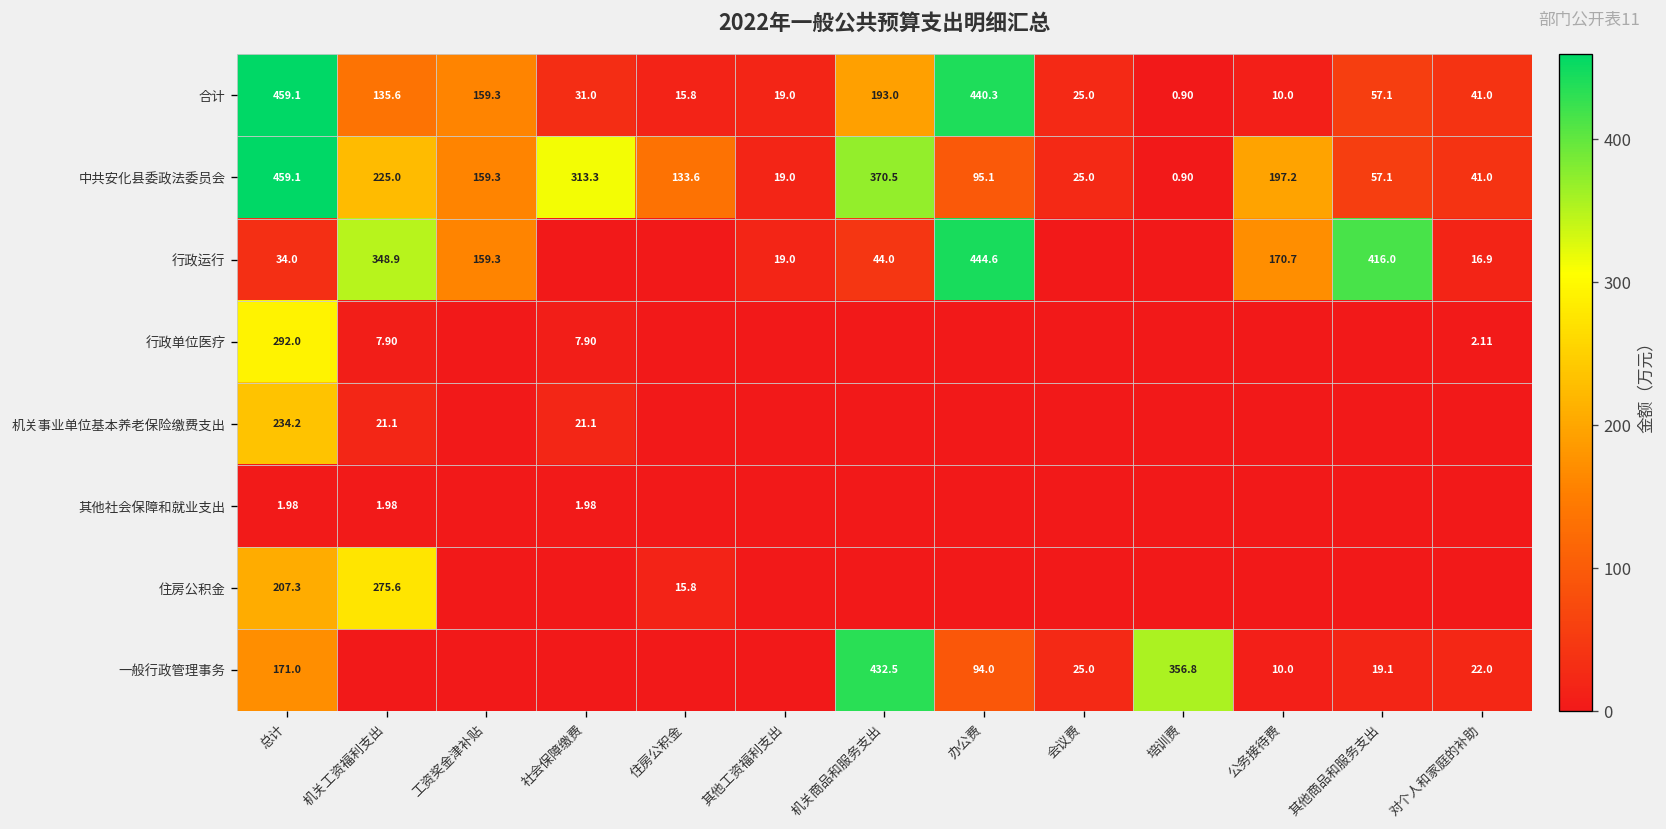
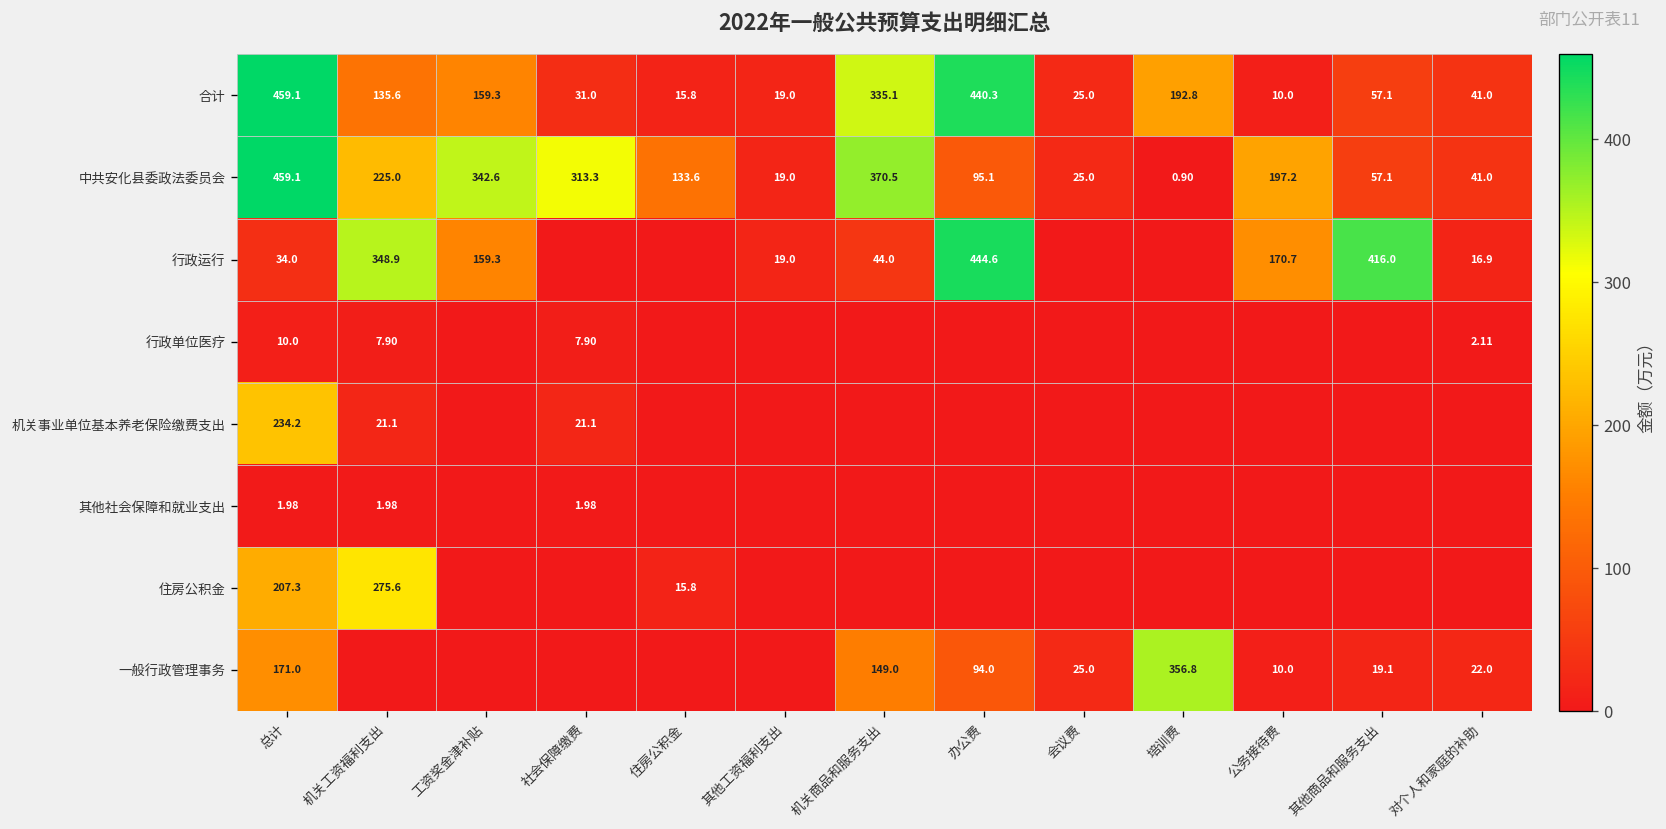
  {
    "合计": {
      "总计": 459.1,
      "机关工资福利支出": 135.6,
      "工资奖金津补贴": 159.3,
      "社会保障缴费": 31.0,
      "住房公积金": 15.8,
      "其他工资福利支出": 19.0,
-     "机关商品和服务支出": 193.0,
+     "机关商品和服务支出": 335.1,
      "办公费": 440.3,
      "会议费": 25.0,
-     "培训费": 0.90,
+     "培训费": 192.8,
      "公务接待费": 10.0,
      "其他商品和服务支出": 57.1,
      "对个人和家庭的补助": 41.0
    },
    "中共安化县委政法委员会": {
      "总计": 459.1,
      "机关工资福利支出": 225.0,
-     "工资奖金津补贴": 159.3,
+     "工资奖金津补贴": 342.6,
      "社会保障缴费": 313.3,
      "住房公积金": 133.6,
      "其他工资福利支出": 19.0,
      "机关商品和服务支出": 370.5,
      "办公费": 95.1,
      "会议费": 25.0,
      "培训费": 0.90,
      "公务接待费": 197.2,
      "其他商品和服务支出": 57.1,
      "对个人和家庭的补助": 41.0
    },
    "行政运行": {
      "总计": 34.0,
      "机关工资福利支出": 348.9,
      "工资奖金津补贴": 159.3,
      "其他工资福利支出": 19.0,
      "机关商品和服务支出": 44.0,
      "办公费": 444.6,
      "公务接待费": 170.7,
      "其他商品和服务支出": 416.0,
      "对个人和家庭的补助": 16.9
    },
    "行政单位医疗": {
-     "总计": 292.0,
+     "总计": 10.0,
      "机关工资福利支出": 7.90,
      "社会保障缴费": 7.90,
      "对个人和家庭的补助": 2.11
    },
    "机关事业单位基本养老保险缴费支出": {
      "总计": 234.2,
      "机关工资福利支出": 21.1,
      "社会保障缴费": 21.1
    },
    "其他社会保障和就业支出": {
      "总计": 1.98,
      "机关工资福利支出": 1.98,
      "社会保障缴费": 1.98
    },
    "住房公积金": {
      "总计": 207.3,
      "机关工资福利支出": 275.6,
      "住房公积金": 15.8
    },
    "一般行政管理事务": {
      "总计": 171.0,
-     "机关商品和服务支出": 432.5,
+     "机关商品和服务支出": 149.0,
      "办公费": 94.0,
      "会议费": 25.0,
      "培训费": 356.8,
      "公务接待费": 10.0,
      "其他商品和服务支出": 19.1,
      "对个人和家庭的补助": 22.0
    }
  }
